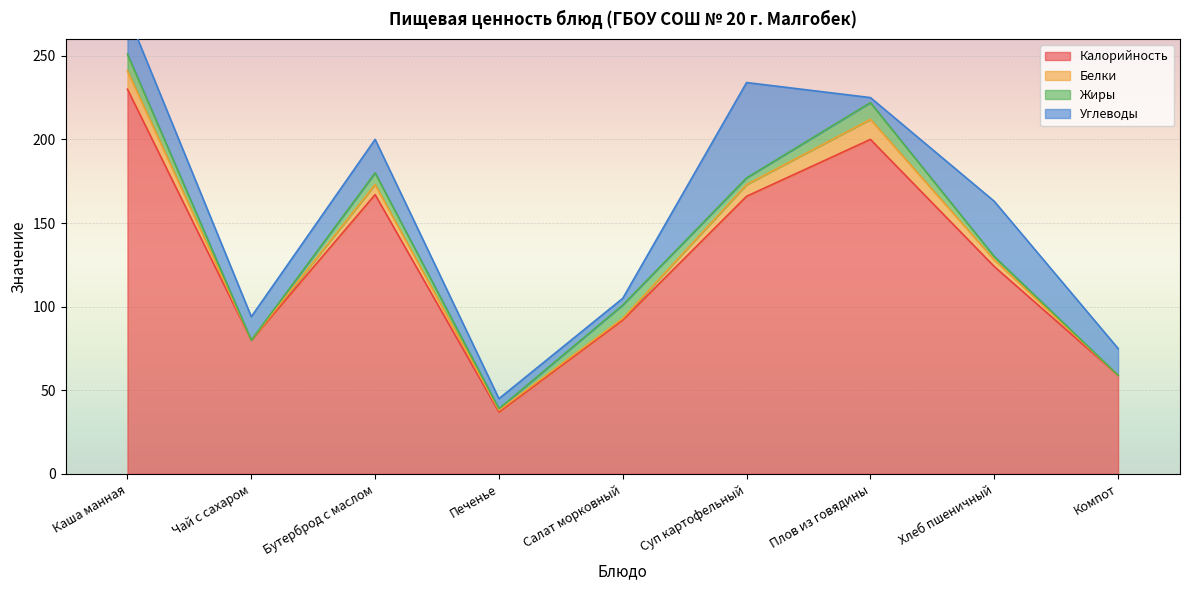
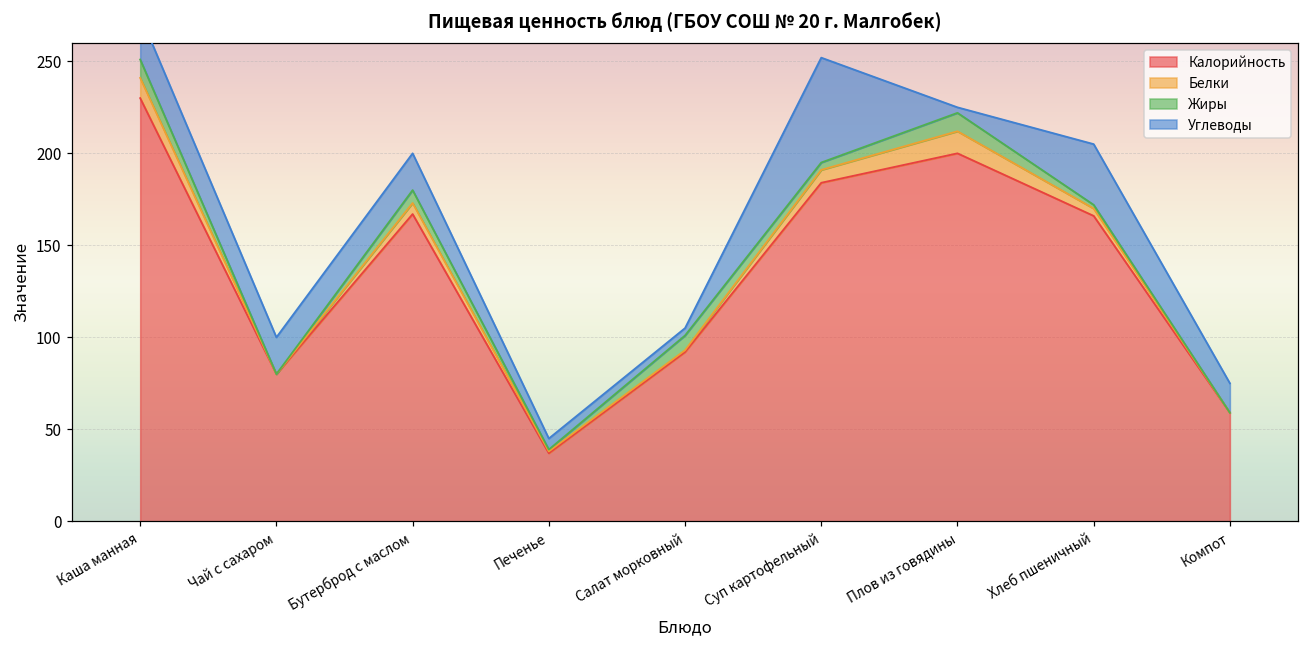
  {
    "Калорийность": {
      "Каша манная": 230,
      "Бутерброд с маслом": 167,
-     "Суп картофельный": 166,
+     "Суп картофельный": 184,
      "Плов из говядины": 200,
-     "Хлеб пшеничный": 124
+     "Хлеб пшеничный": 166
    },
    "Белки": {
      "Каша манная": 11,
      "Бутерброд с маслом": 6,
      "Суп картофельный": 7,
      "Плов из говядины": 12,
      "Хлеб пшеничный": 4
    },
    "Жиры": {
      "Каша манная": 10,
      "Бутерброд с маслом": 7,
      "Салат морковный": 8,
      "Суп картофельный": 4,
      "Плов из говядины": 10,
      "Хлеб пшеничный": 2
    },
    "Углеводы": {
-     "Чай с сахаром": 14,
+     "Чай с сахаром": 20,
      "Бутерброд с маслом": 20,
      "Печенье": 6,
      "Салат морковный": 4,
      "Суп картофельный": 57,
      "Плов из говядины": 3,
      "Хлеб пшеничный": 33,
      "Компот": 16
    }
  }
